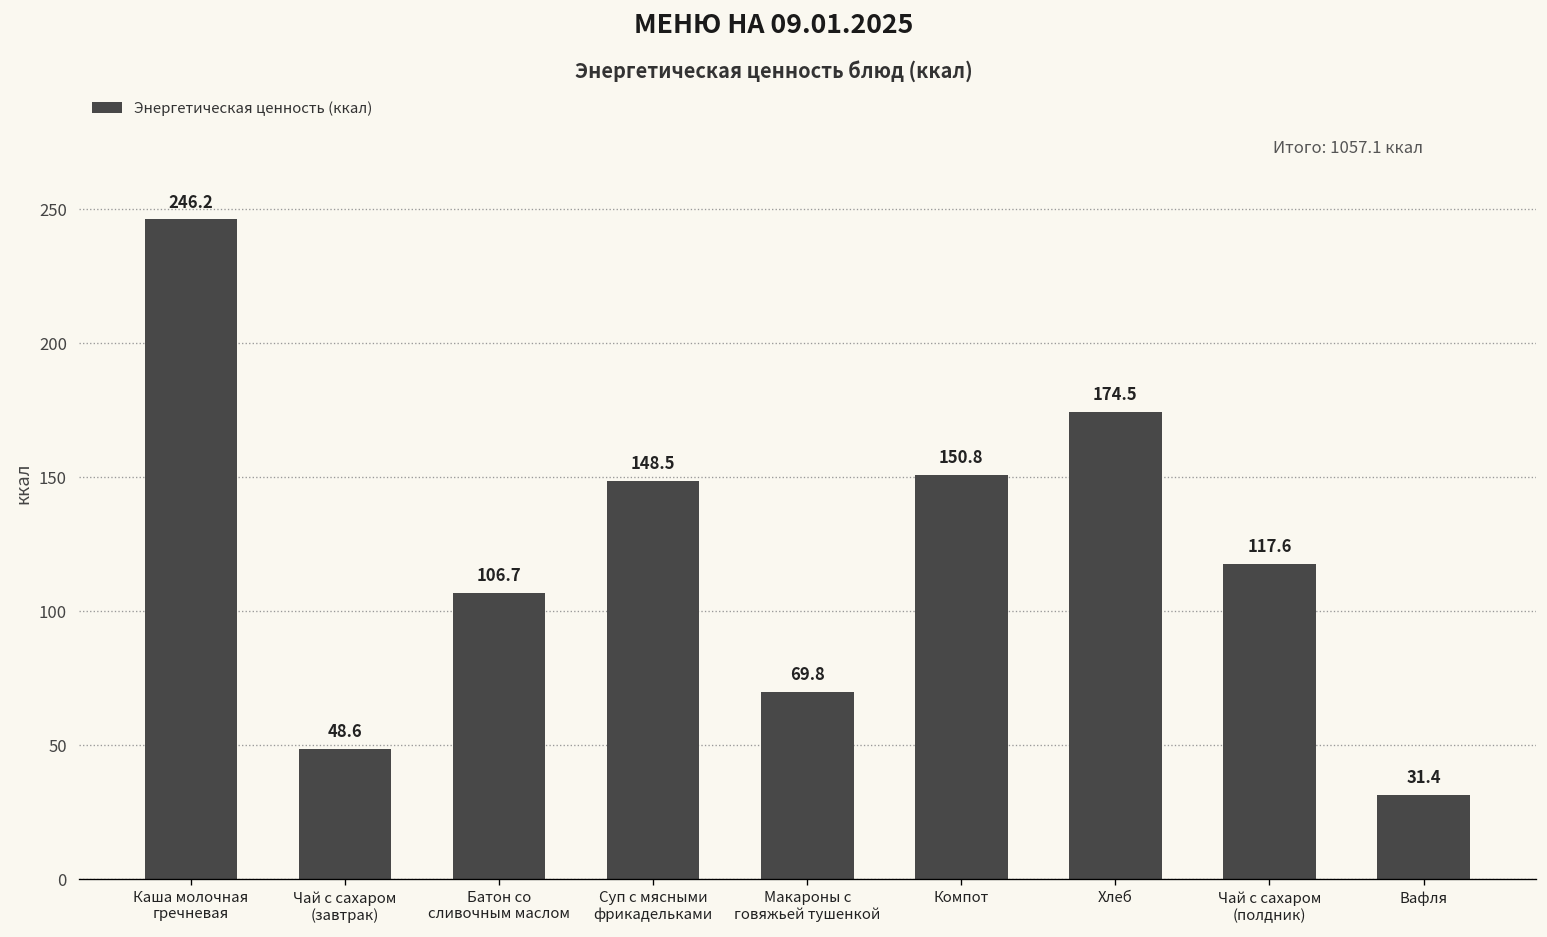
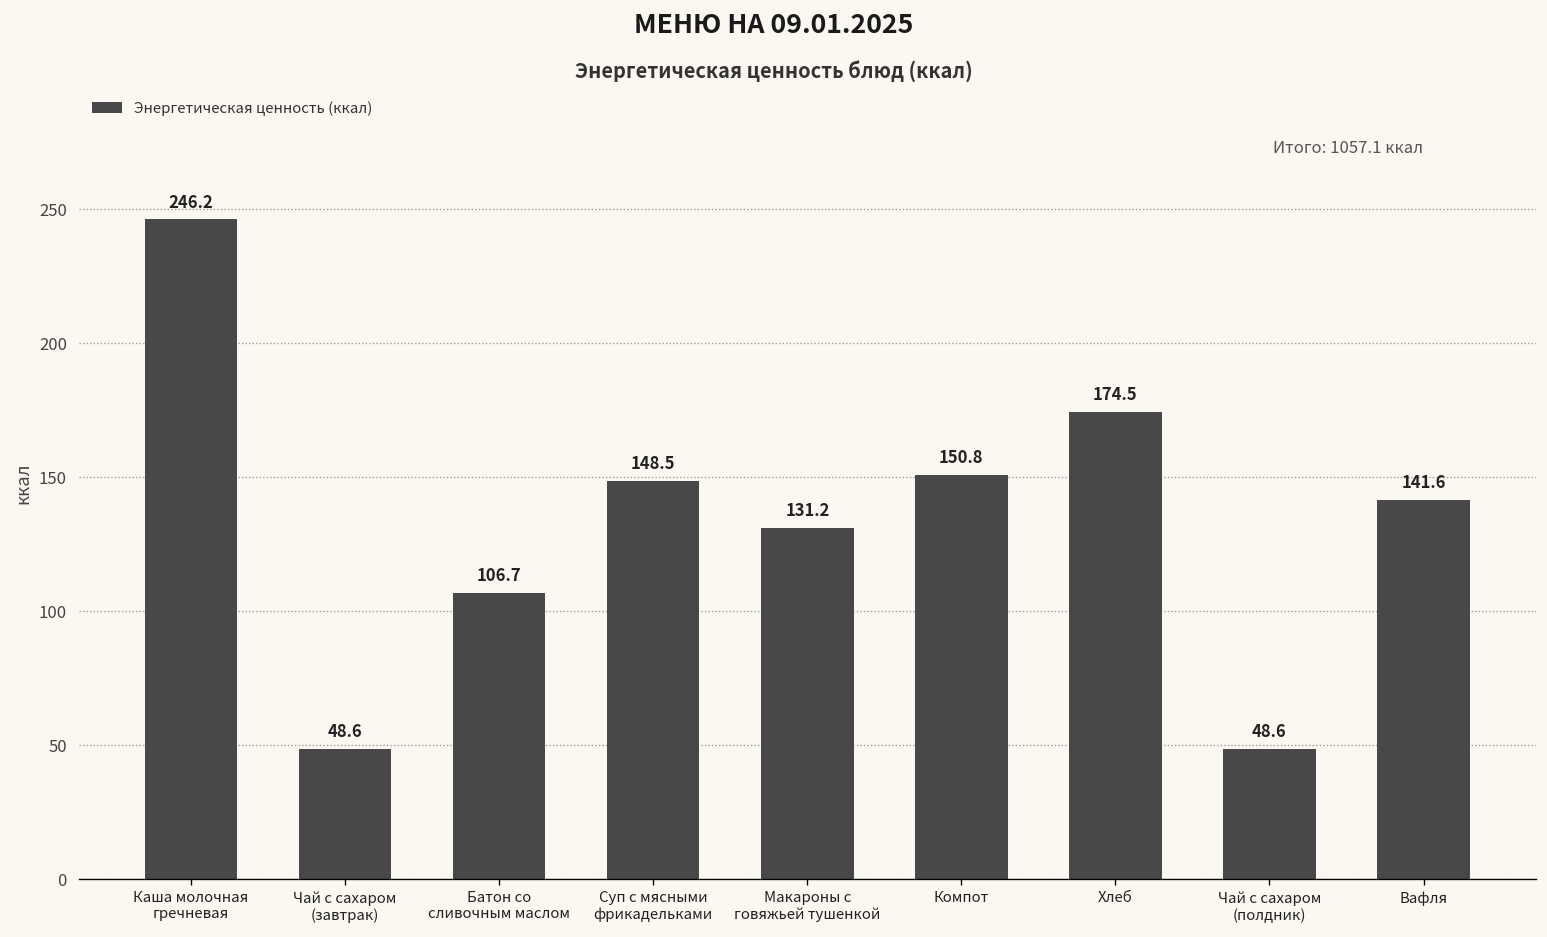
  {
    "Каша молочная гречневая": 246.2,
    "Чай с сахаром (завтрак)": 48.6,
    "Батон со сливочным маслом": 106.7,
    "Суп с мясными фрикадельками": 148.5,
-   "Макароны с говяжьей тушенкой": 69.8,
+   "Макароны с говяжьей тушенкой": 131.2,
    "Компот": 150.8,
    "Хлеб": 174.5,
-   "Чай с сахаром (полдник)": 117.6,
-   "Вафля": 31.4
+   "Чай с сахаром (полдник)": 48.6,
+   "Вафля": 141.6
  }
